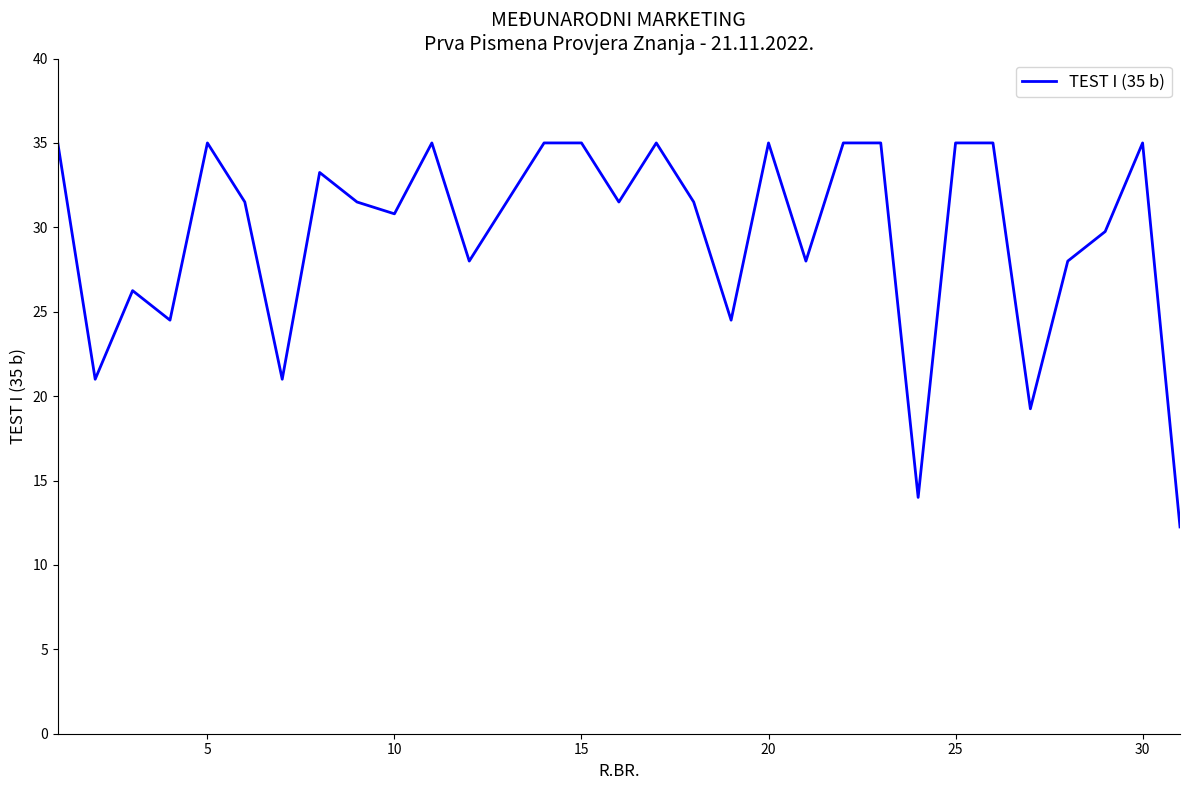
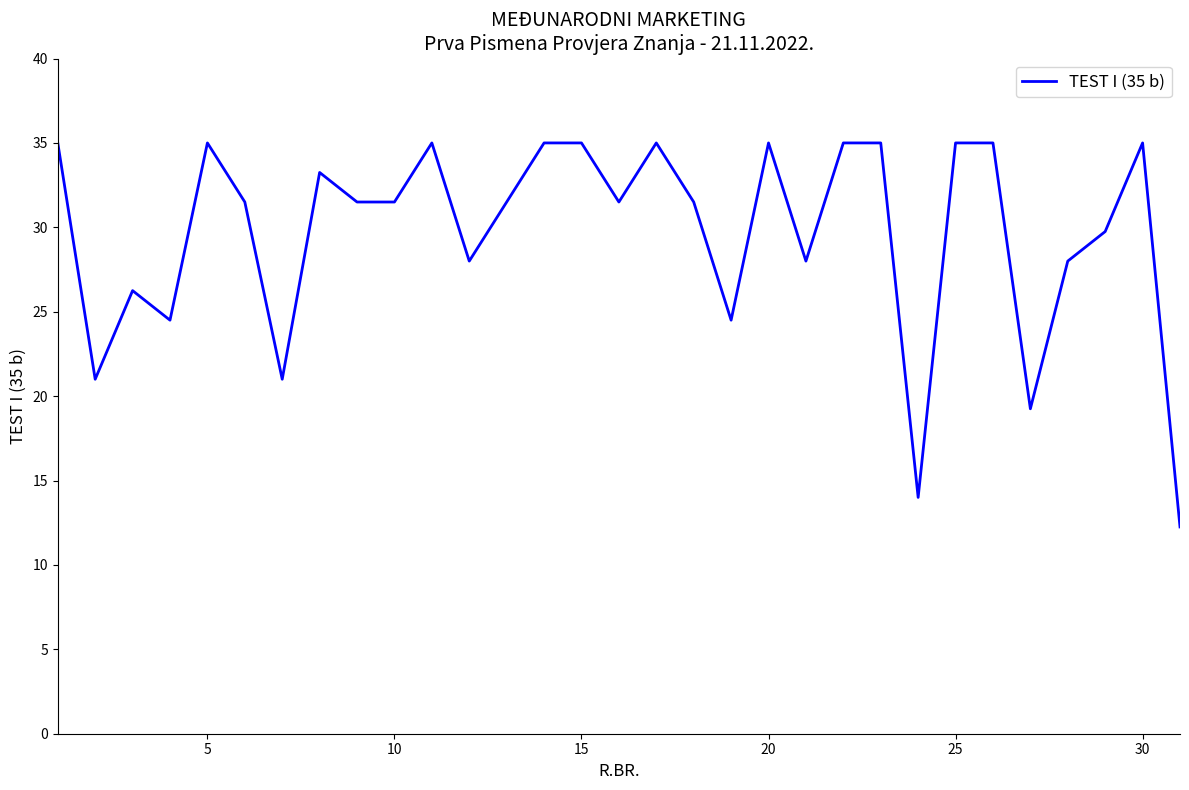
  {
    "5": 35.0,
-   "10": 30.8,
+   "10": 31.5,
    "15": 35.0,
    "20": 35.0,
    "25": 35.0,
    "30": 35.0
  }
